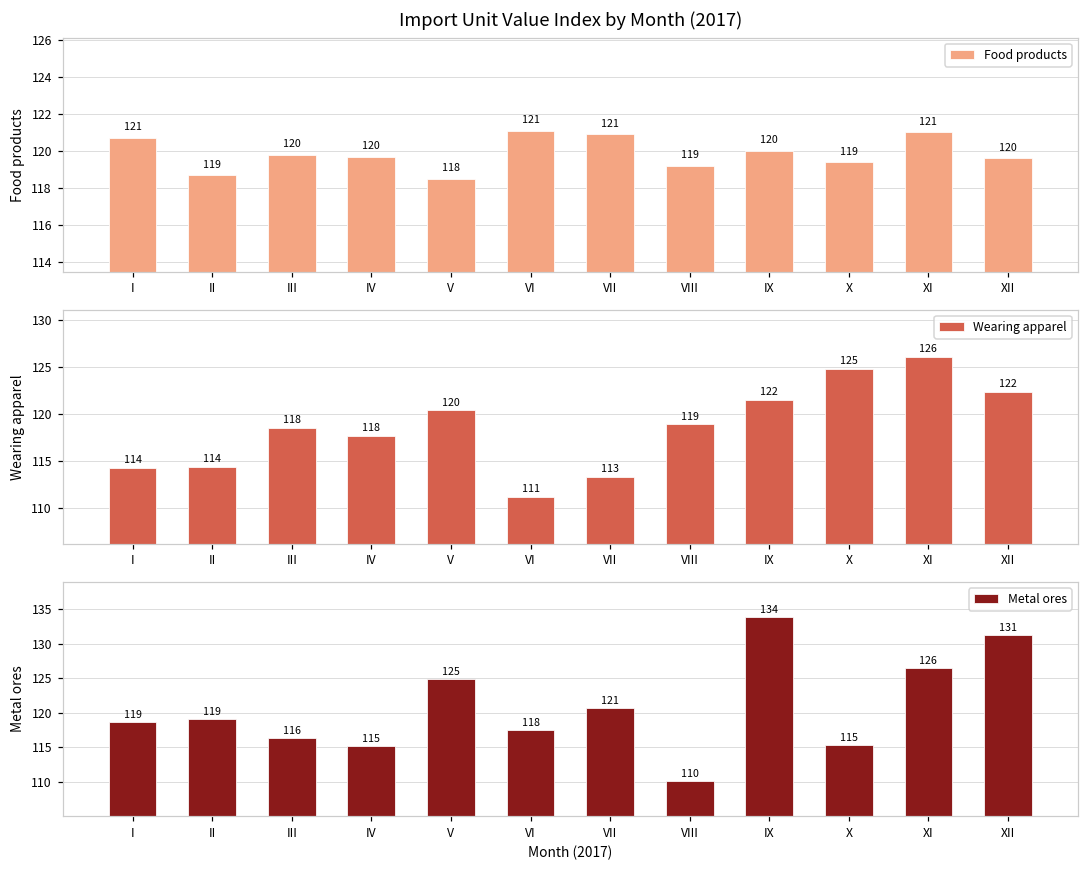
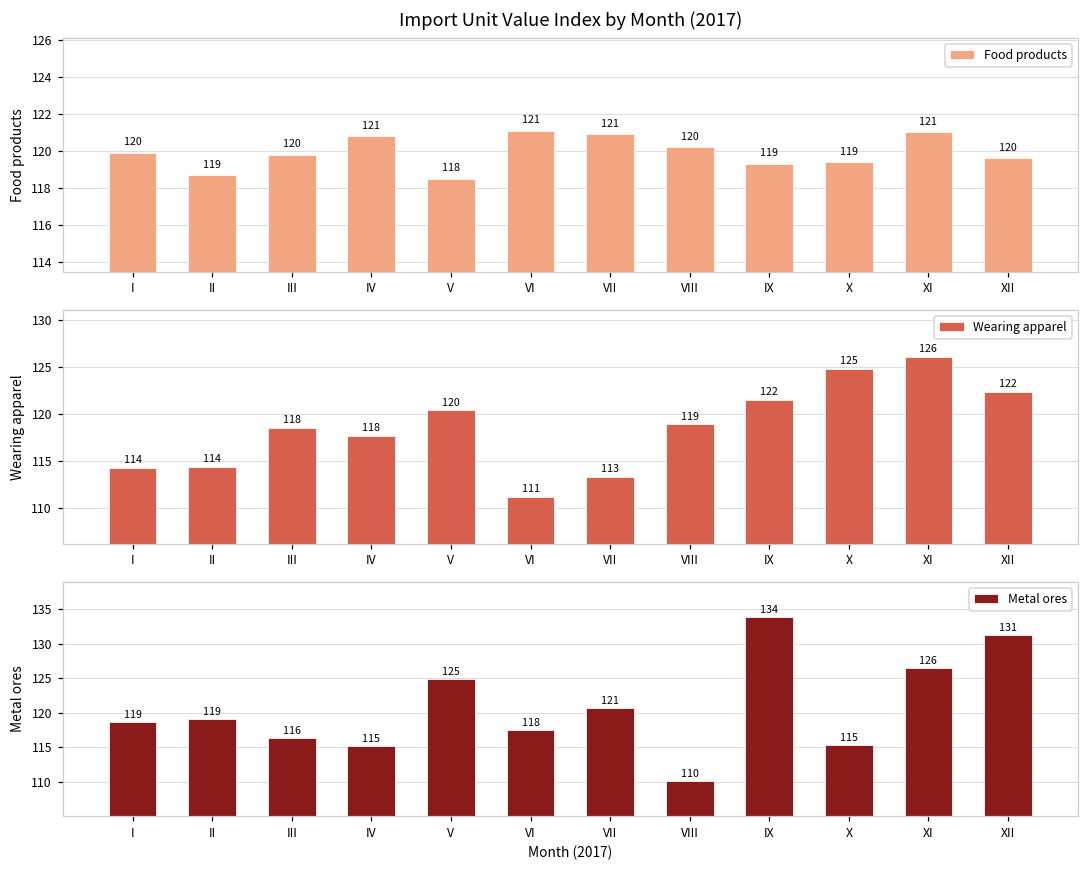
  {
    "Import Unit Value Index by Month (2017)": {
-     "I": 121,
+     "I": 120,
      "II": 119,
      "III": 120,
-     "IV": 120,
+     "IV": 121,
      "V": 118,
      "VI": 121,
      "VII": 121,
-     "VIII": 119,
-     "IX": 120,
+     "VIII": 120,
+     "IX": 119,
      "X": 119,
      "XI": 121,
      "XII": 120
    }
  }
